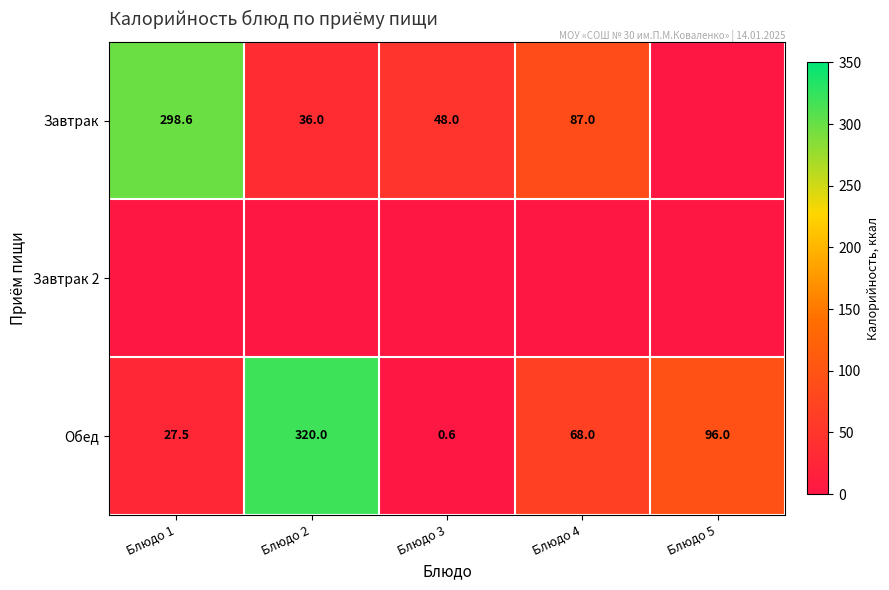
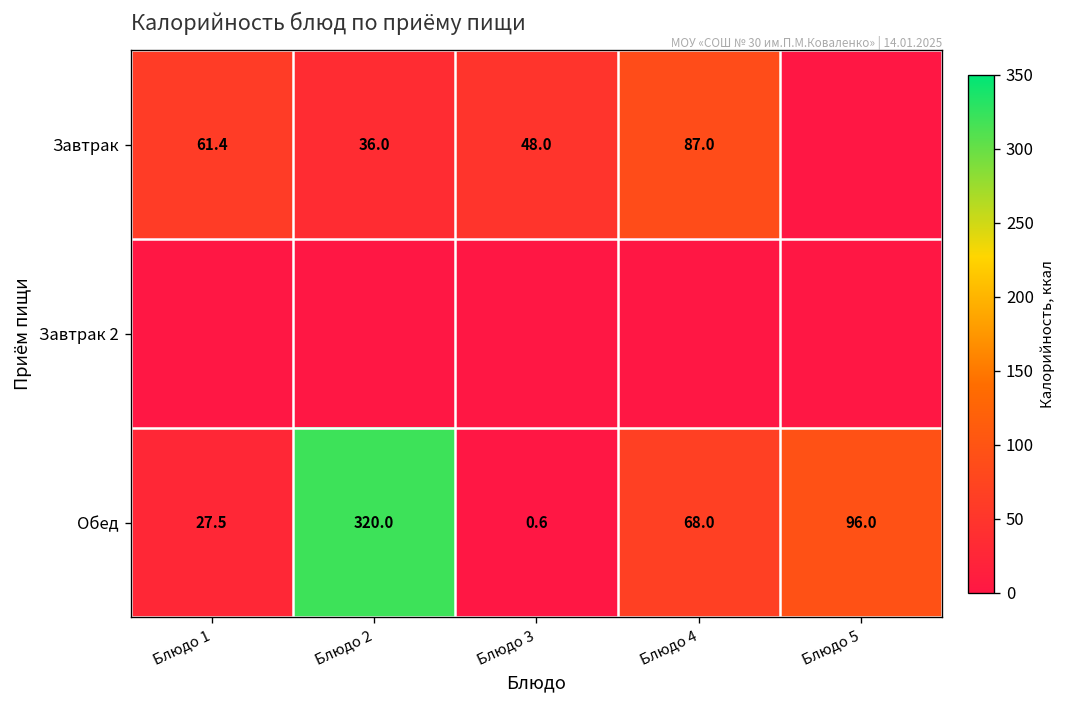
  {
    "Завтрак": {
-     "Блюдо 1": 298.6,
+     "Блюдо 1": 61.4,
      "Блюдо 2": 36.0,
      "Блюдо 3": 48.0,
      "Блюдо 4": 87.0
    },
    "Обед": {
      "Блюдо 1": 27.5,
      "Блюдо 2": 320.0,
      "Блюдо 3": 0.6,
      "Блюдо 4": 68.0,
      "Блюдо 5": 96.0
    }
  }
